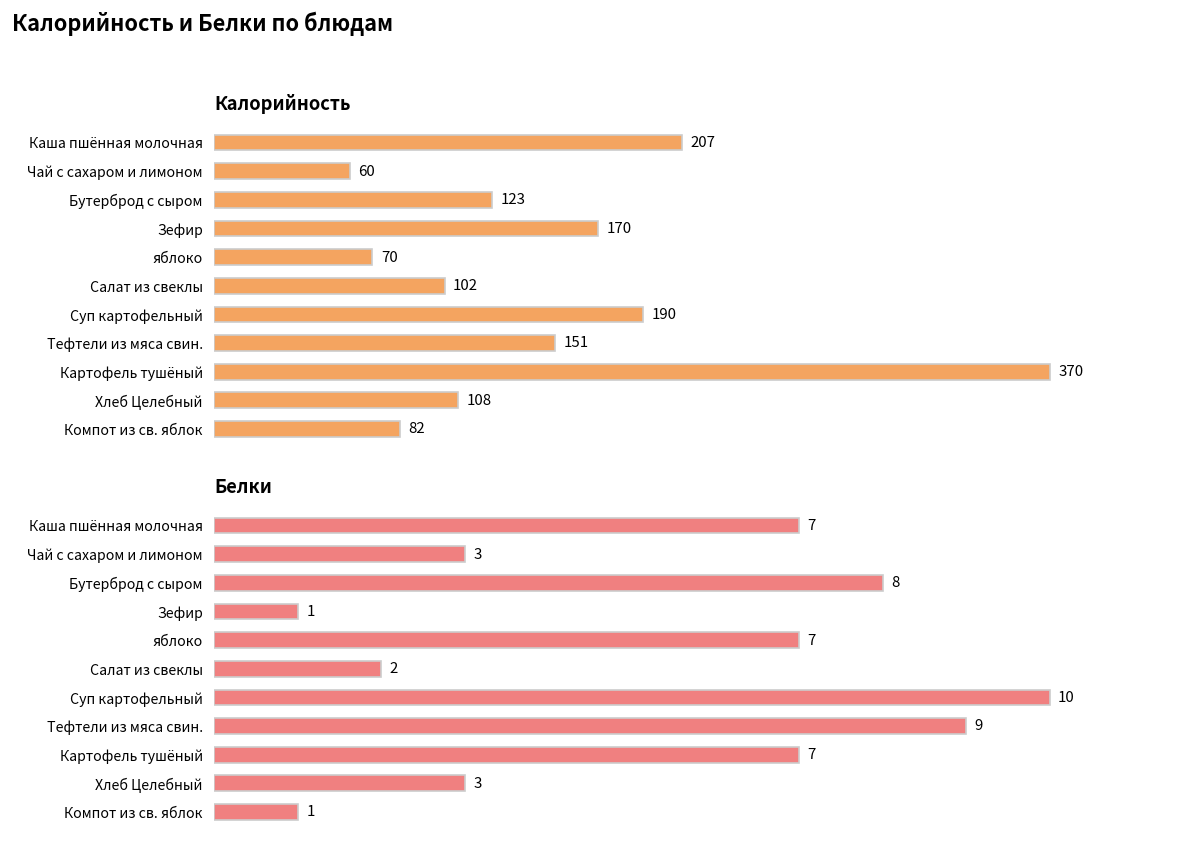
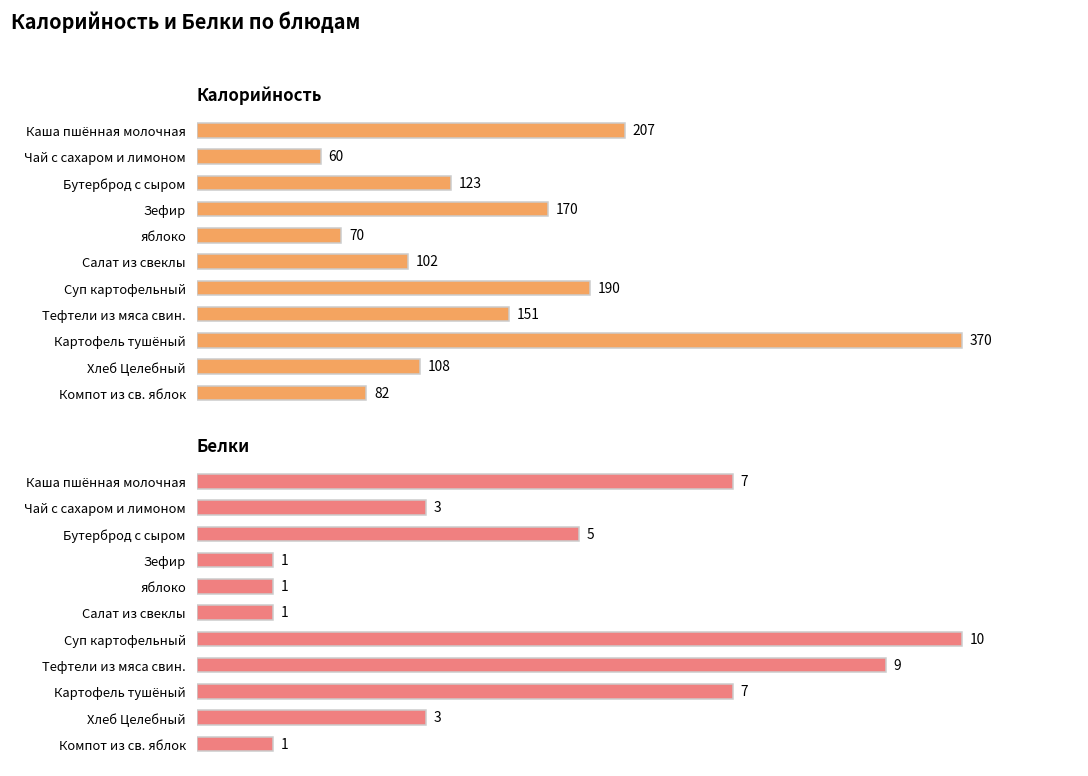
  {
    "Калорийность": {
      "Каша пшённая молочная": 207,
      "Чай с сахаром и лимоном": 60,
      "Бутерброд с сыром": 123,
      "Зефир": 170,
      "яблоко": 70,
      "Салат из свеклы": 102,
      "Суп картофельный": 190,
      "Тефтели из мяса свин.": 151,
      "Картофель тушёный": 370,
      "Хлеб Целебный": 108,
      "Компот из св. яблок": 82
    },
    "Белки": {
      "Каша пшённая молочная": 7,
      "Чай с сахаром и лимоном": 3,
-     "Бутерброд с сыром": 8,
+     "Бутерброд с сыром": 5,
      "Зефир": 1,
-     "яблоко": 7,
-     "Салат из свеклы": 2,
+     "яблоко": 1,
+     "Салат из свеклы": 1,
      "Суп картофельный": 10,
      "Тефтели из мяса свин.": 9,
      "Картофель тушёный": 7,
      "Хлеб Целебный": 3,
      "Компот из св. яблок": 1
    }
  }
